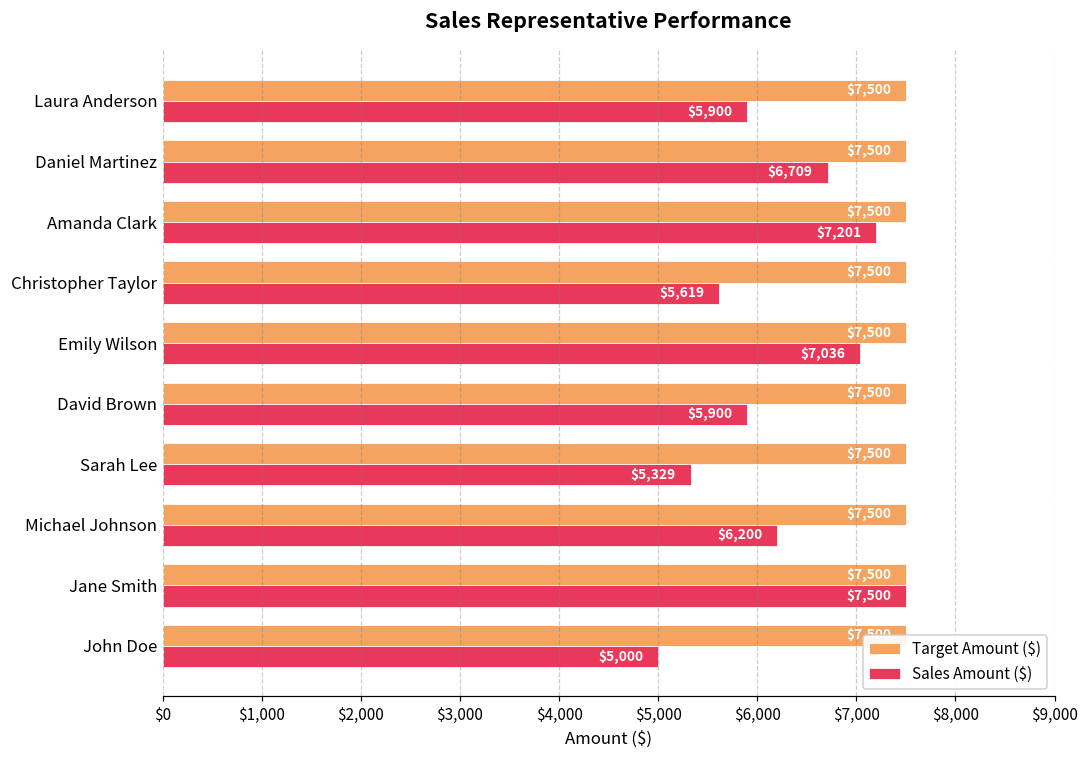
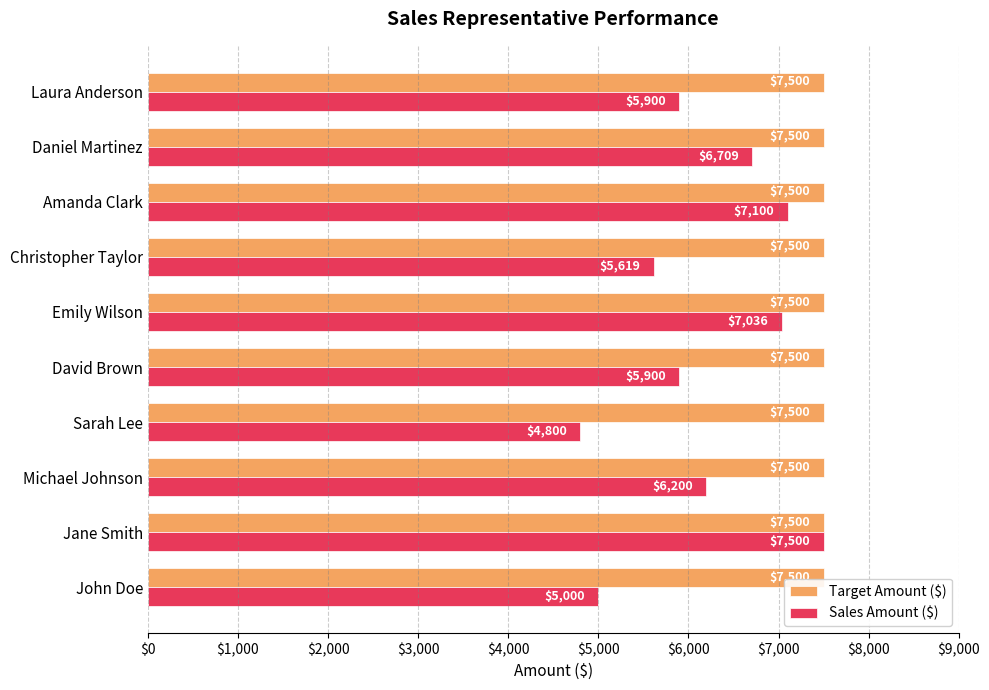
  {
    "Target Amount ($)": {
      "Laura Anderson": "$7,500",
      "Daniel Martinez": "$7,500",
      "Amanda Clark": "$7,500",
      "Christopher Taylor": "$7,500",
      "Emily Wilson": "$7,500",
      "David Brown": "$7,500",
      "Sarah Lee": "$7,500",
      "Michael Johnson": "$7,500",
      "Jane Smith": "$7,500"
    },
    "Sales Amount ($)": {
      "Laura Anderson": "$5,900",
      "Daniel Martinez": "$6,709",
-     "Amanda Clark": "$7,201",
+     "Amanda Clark": "$7,100",
      "Christopher Taylor": "$5,619",
      "Emily Wilson": "$7,036",
      "David Brown": "$5,900",
-     "Sarah Lee": "$5,329",
+     "Sarah Lee": "$4,800",
      "Michael Johnson": "$6,200",
      "Jane Smith": "$7,500",
      "John Doe": "$5,000"
    }
  }
